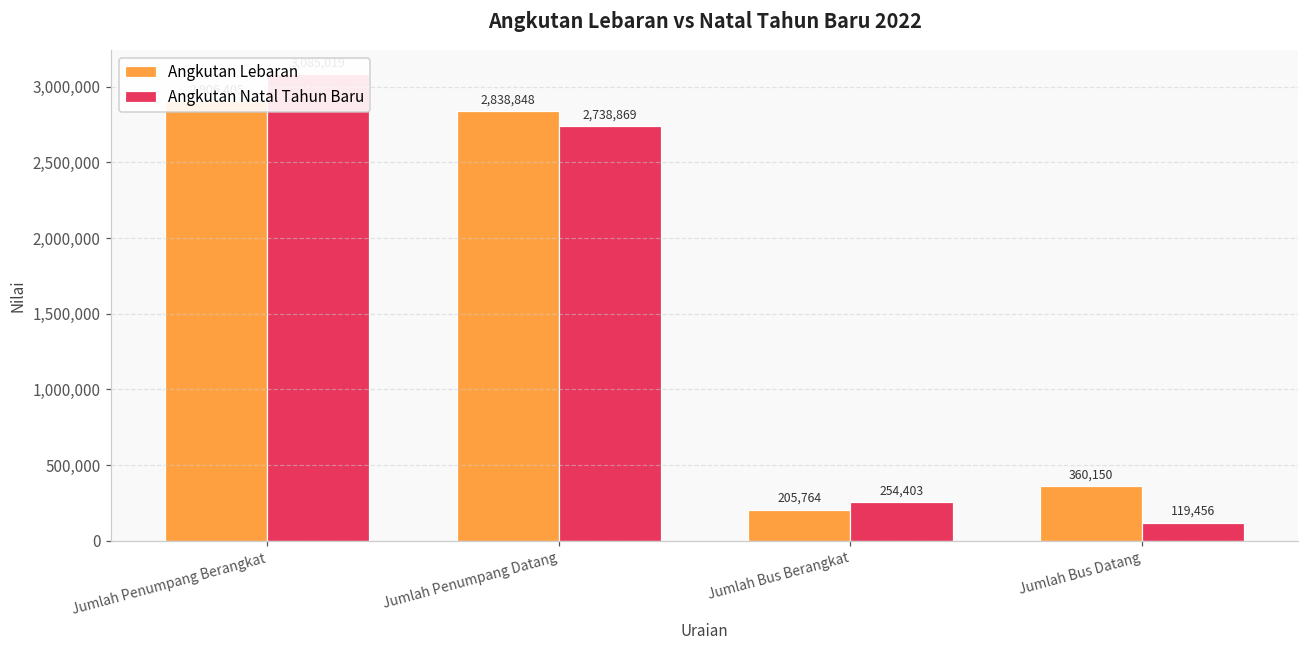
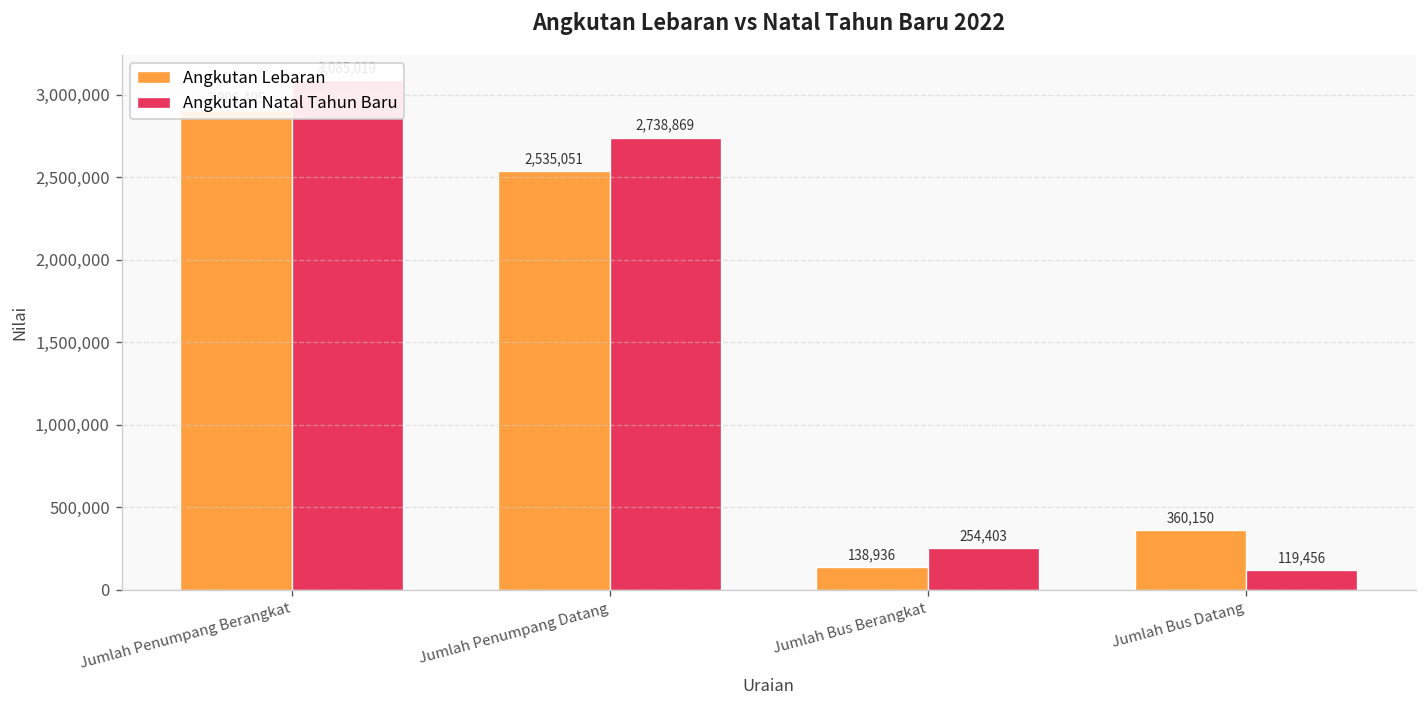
  {
    "Angkutan Lebaran": {
-     "Jumlah Penumpang Datang": "2,838,848",
-     "Jumlah Bus Berangkat": "205,764",
+     "Jumlah Penumpang Datang": "2,535,051",
+     "Jumlah Bus Berangkat": "138,936",
      "Jumlah Bus Datang": "360,150"
    },
    "Angkutan Natal Tahun Baru": {
      "Jumlah Penumpang Datang": "2,738,869",
      "Jumlah Bus Berangkat": "254,403",
      "Jumlah Bus Datang": "119,456"
    }
  }
